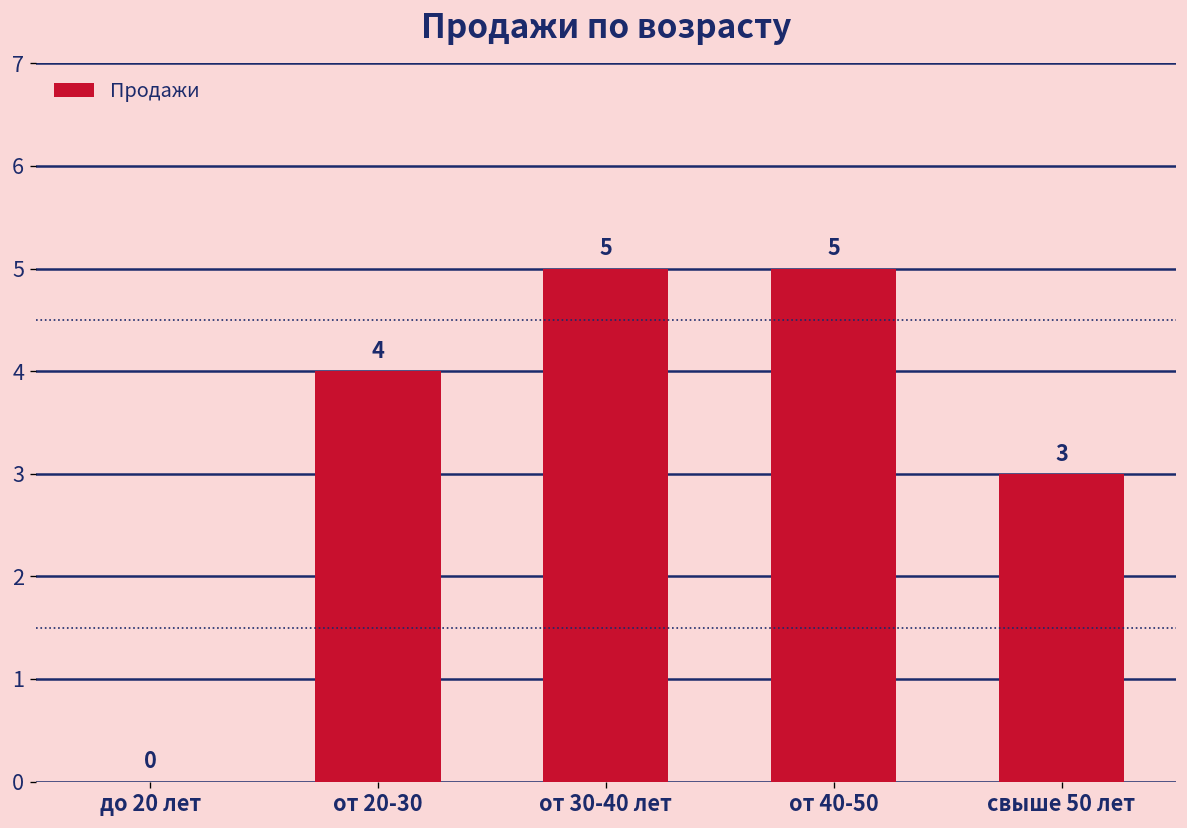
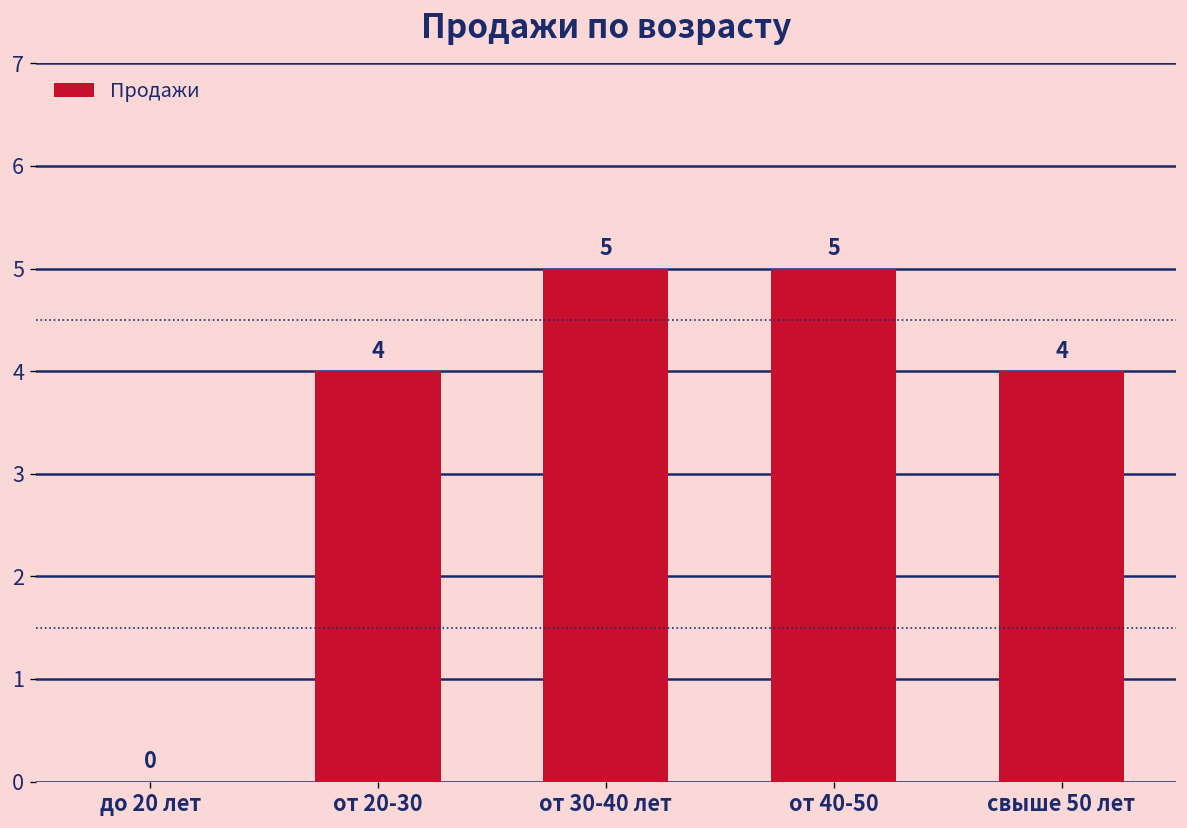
  {
    "до 20 лет": 0,
    "от 20-30": 4,
    "от 30-40 лет": 5,
    "от 40-50": 5,
-   "свыше 50 лет": 3
+   "свыше 50 лет": 4
  }
